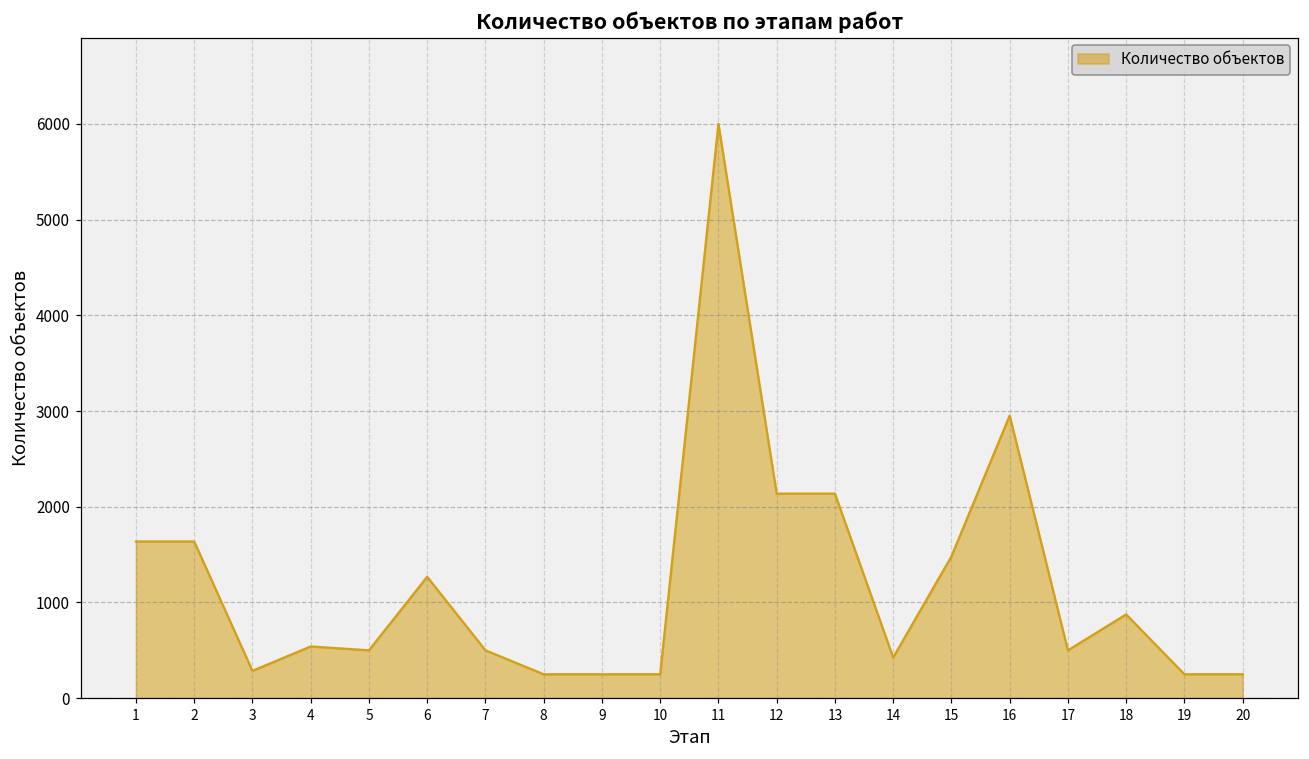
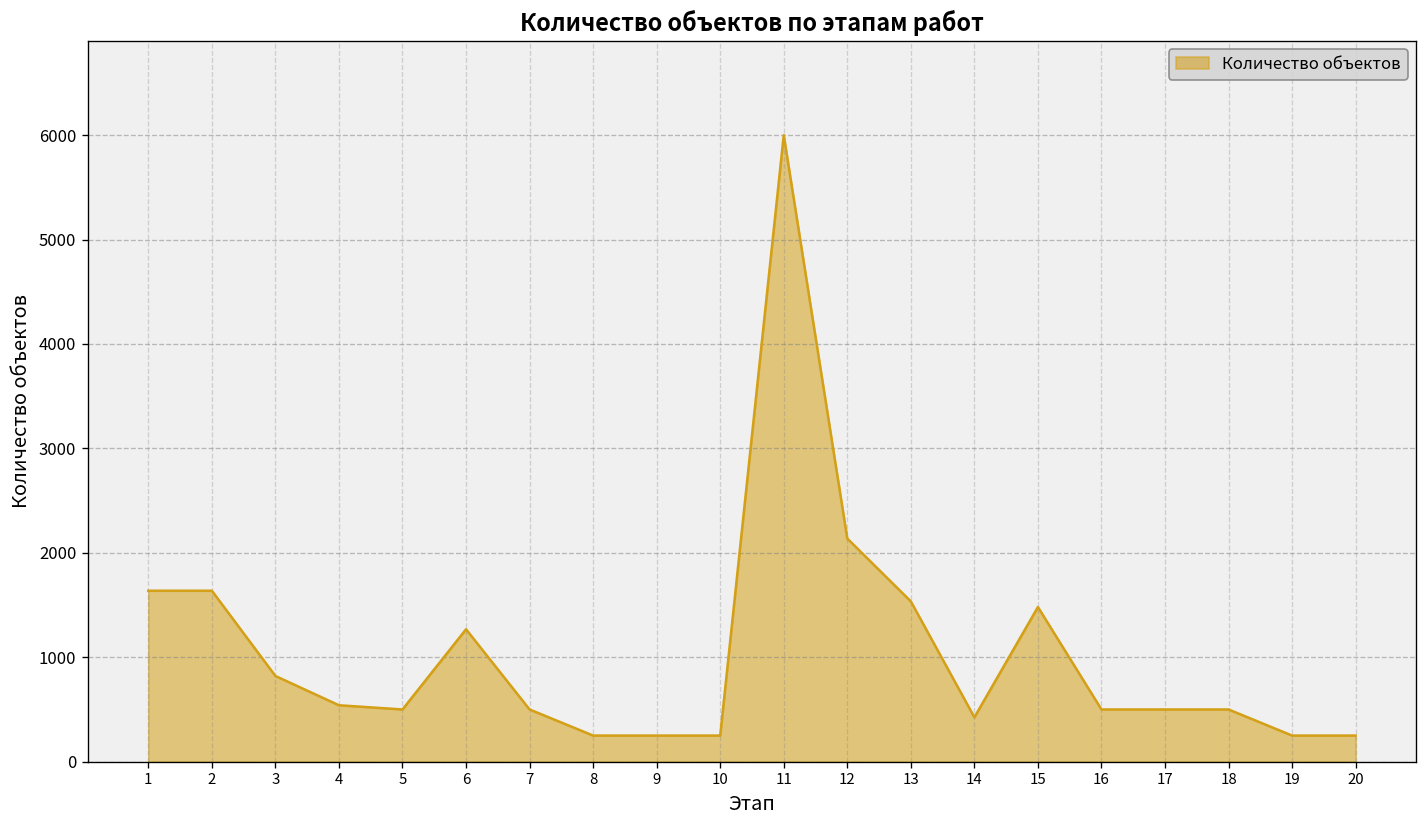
  {
    "1": 1600,
    "2": 1600,
-   "3": 300,
+   "3": 800,
    "4": 500,
    "5": 500,
    "6": 1300,
    "7": 500,
    "8": 300,
    "9": 300,
    "10": 300,
    "11": 6000,
    "12": 2100,
-   "13": 2100,
+   "13": 1500,
    "14": 400,
    "15": 1500,
-   "16": 3000,
+   "16": 500,
    "17": 500,
-   "18": 900,
+   "18": 500,
    "19": 300,
    "20": 300
  }
